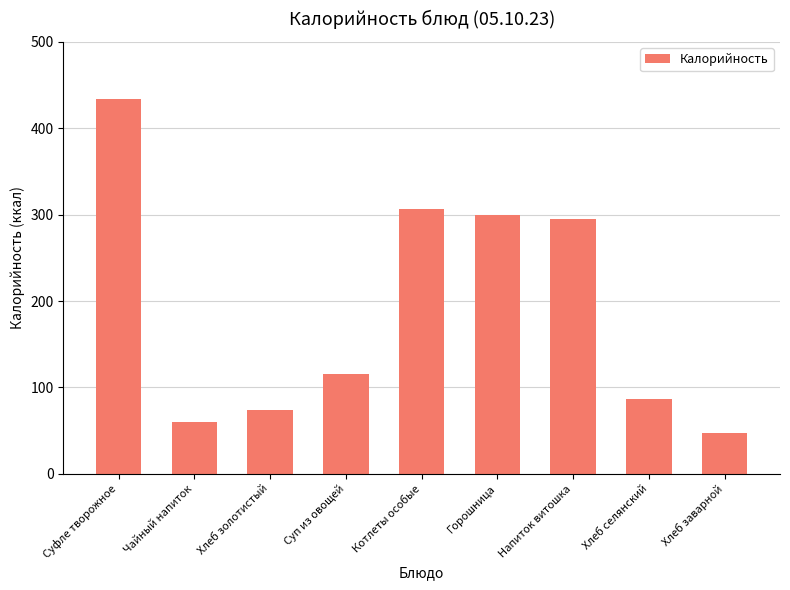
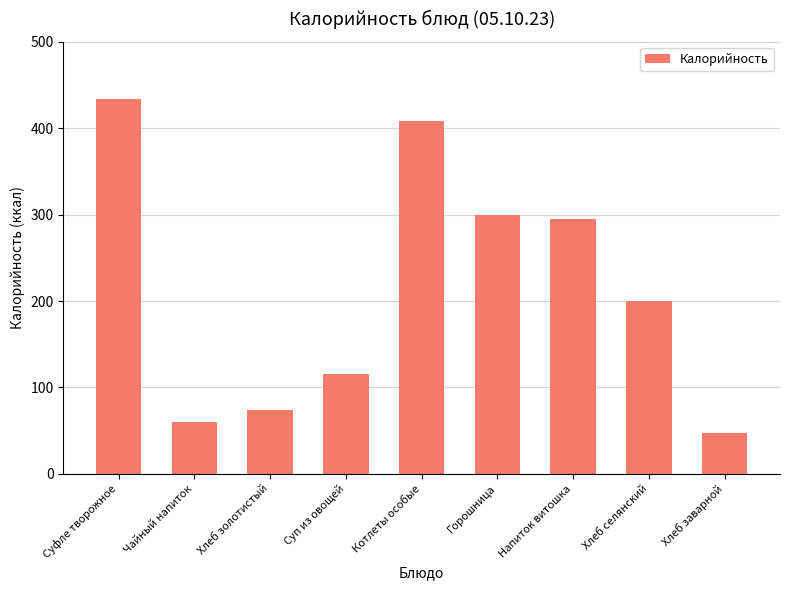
  {
    "Суфле творожное": 430,
    "Чайный напиток": 60,
    "Хлеб золотистый": 70,
    "Суп из овощей": 120,
-   "Котлеты особые": 310,
+   "Котлеты особые": 410,
    "Горошница": 300,
    "Напиток витошка": 300,
-   "Хлеб селянский": 90,
+   "Хлеб селянский": 200,
    "Хлеб заварной": 50
  }
